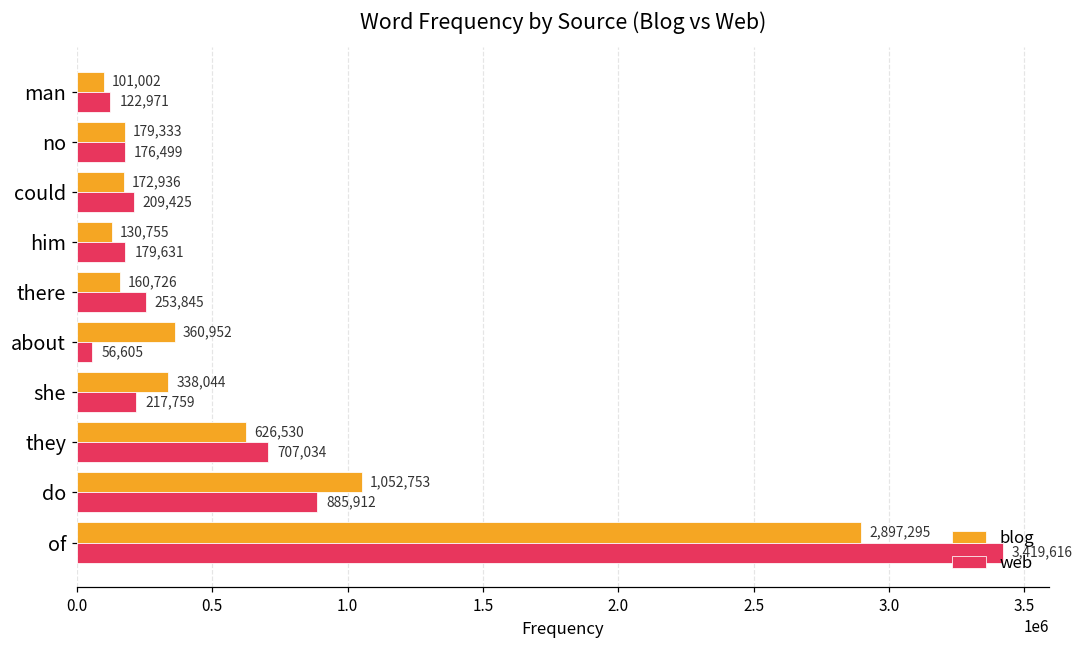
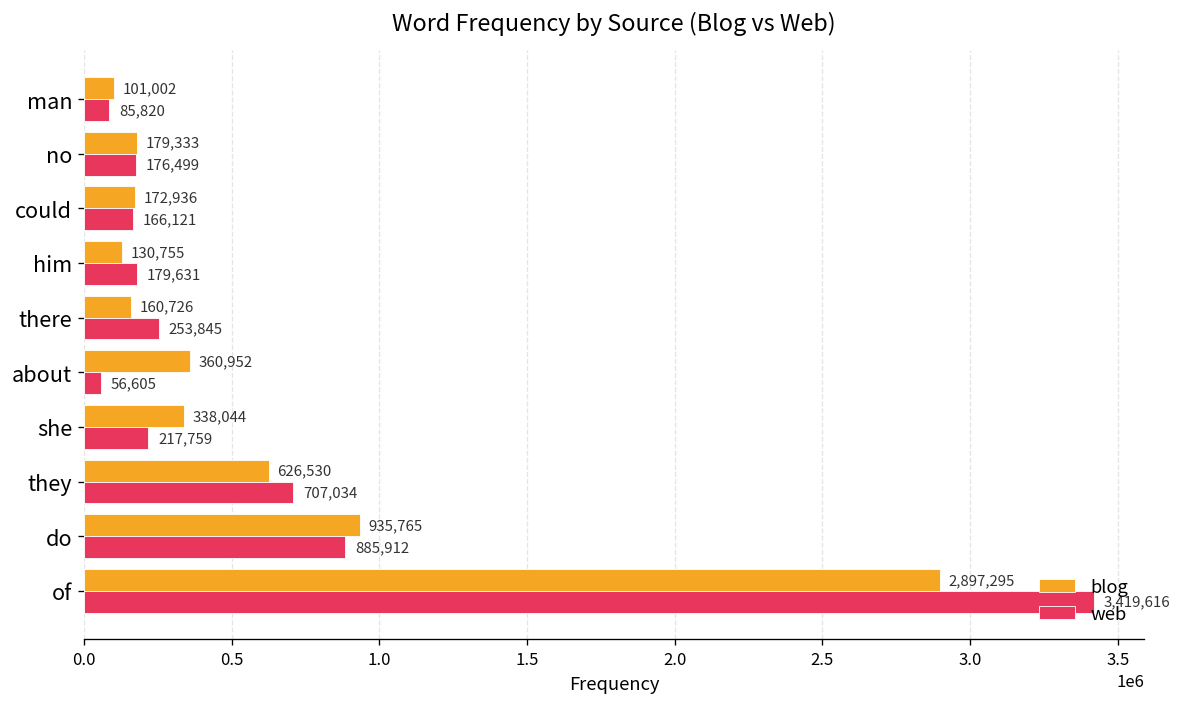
  {
    "blog": {
      "man": "101,002",
      "no": "179,333",
      "could": "172,936",
      "him": "130,755",
      "there": "160,726",
      "about": "360,952",
      "she": "338,044",
      "they": "626,530",
-     "do": "1,052,753",
+     "do": "935,765",
      "of": "2,897,295"
    },
    "web": {
-     "man": "122,971",
+     "man": "85,820",
      "no": "176,499",
-     "could": "209,425",
+     "could": "166,121",
      "him": "179,631",
      "there": "253,845",
      "about": "56,605",
      "she": "217,759",
      "they": "707,034",
      "do": "885,912",
      "of": "3,419,616"
    }
  }
